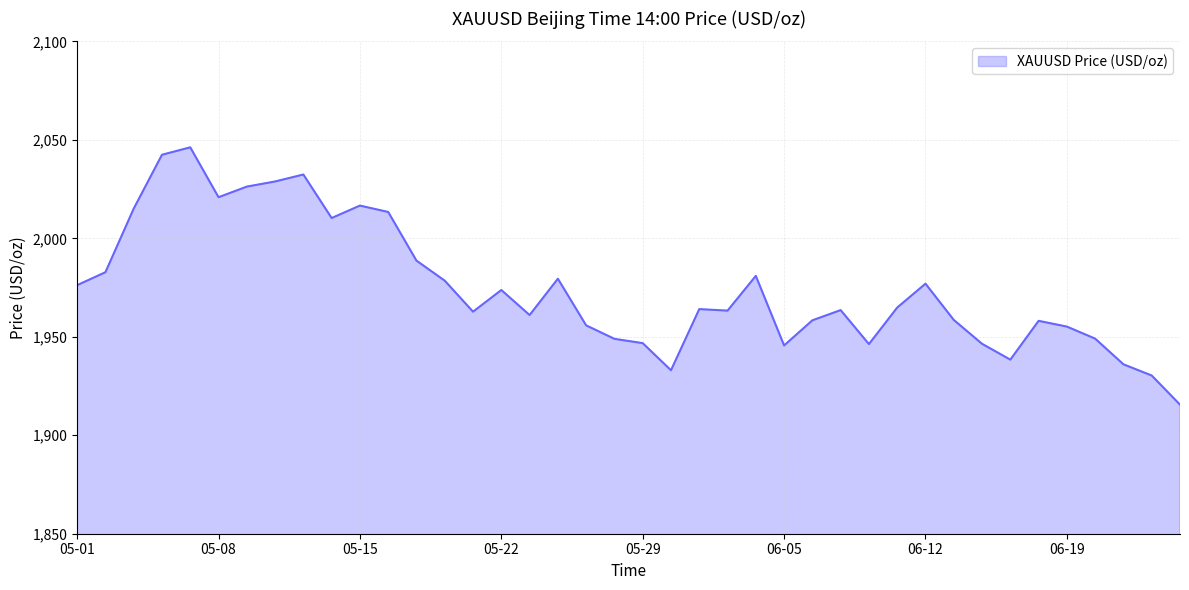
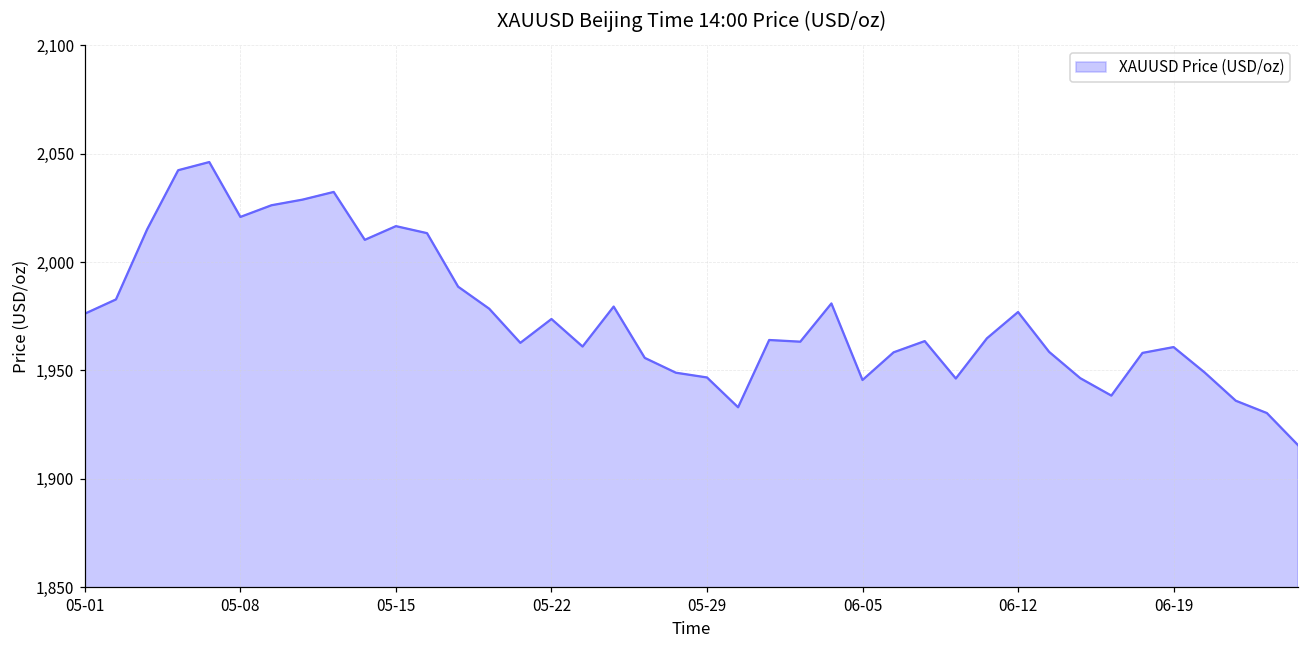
  {
    "05-01": "1,976",
    "05-08": "2,021",
    "05-15": "2,017",
    "05-22": "1,974",
    "05-29": "1,947",
    "06-05": "1,946",
    "06-12": "1,977",
-   "06-19": "1,955"
+   "06-19": "1,961"
  }
